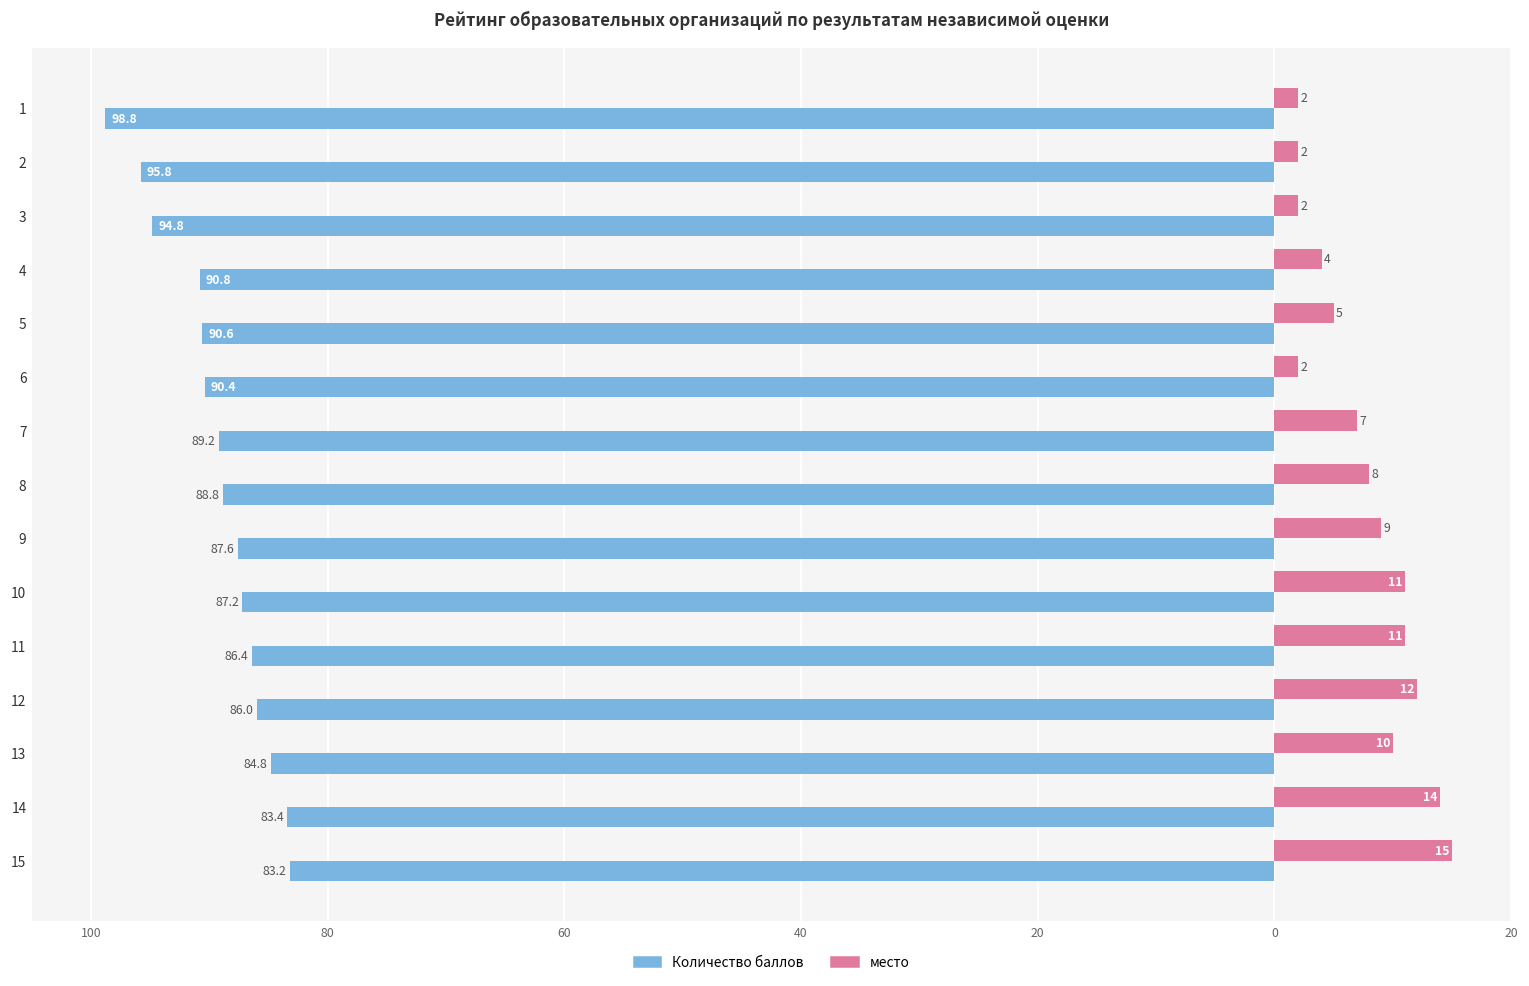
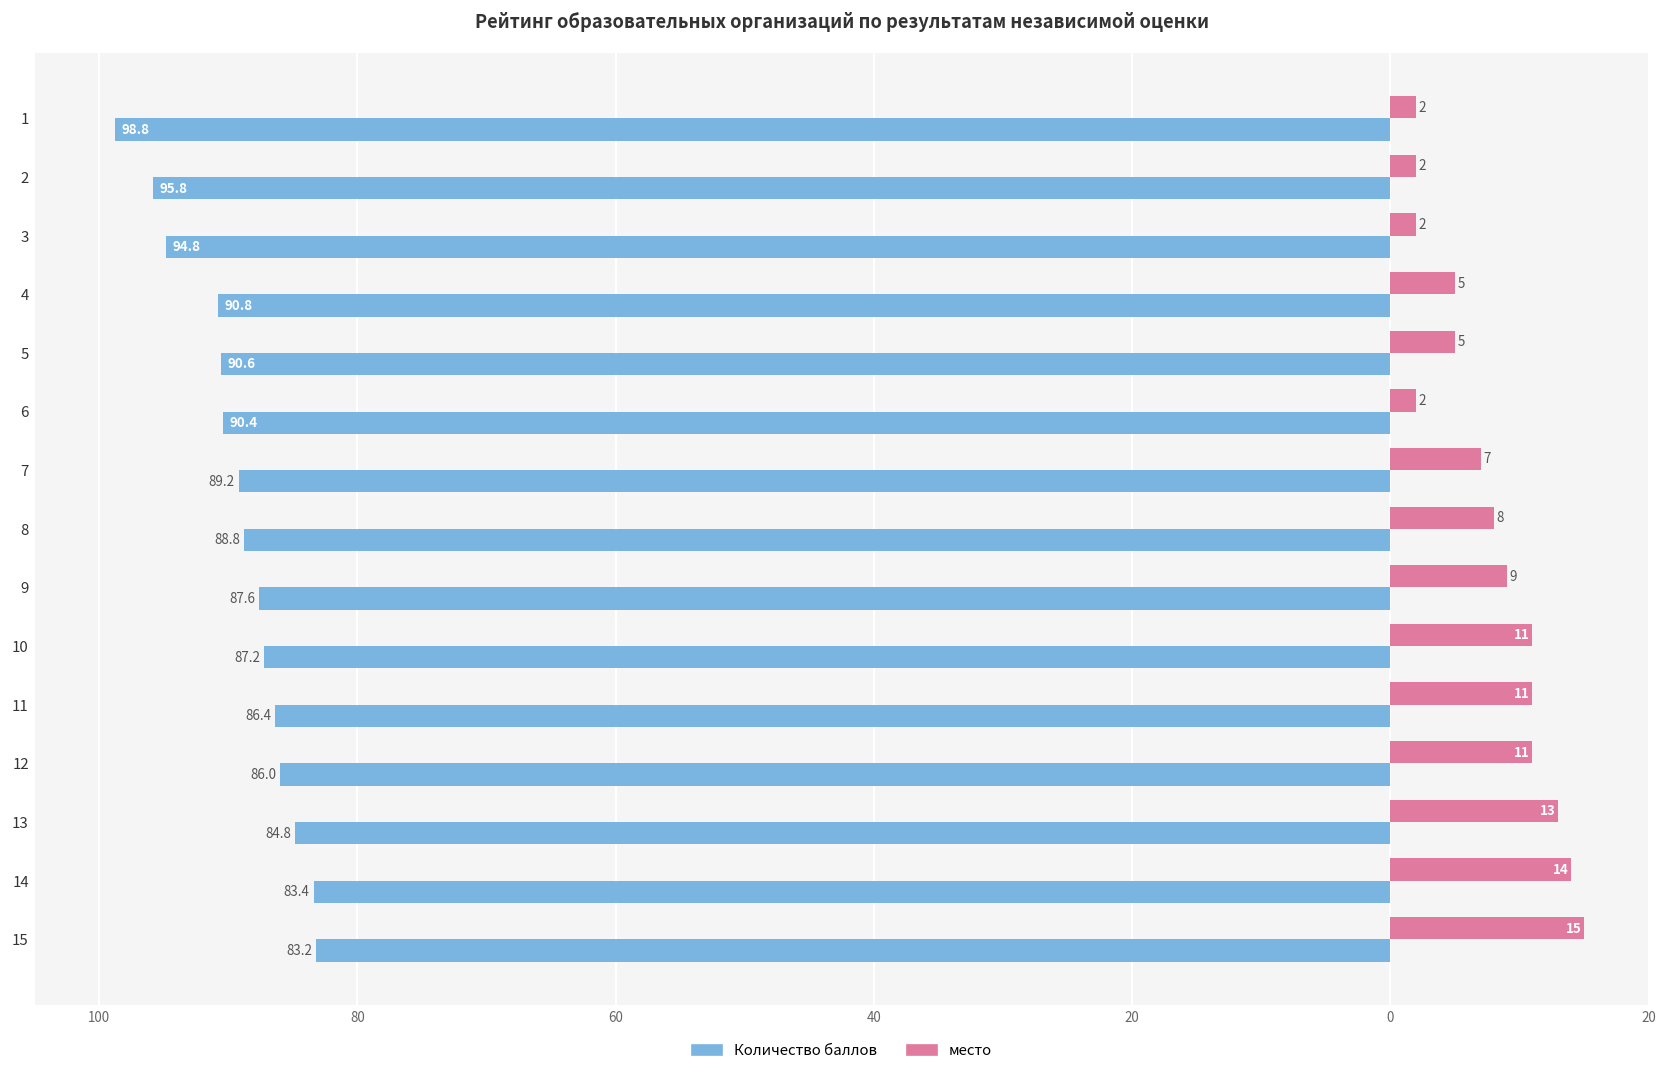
  {
    "место": {
      "1": 2,
      "2": 2,
      "3": 2,
-     "4": 4,
+     "4": 5,
      "5": 5,
      "6": 2,
      "7": 7,
      "8": 8,
      "9": 9,
      "10": 11,
      "11": 11,
-     "12": 12,
-     "13": 10,
+     "12": 11,
+     "13": 13,
      "14": 14,
      "15": 15
    }
  }
